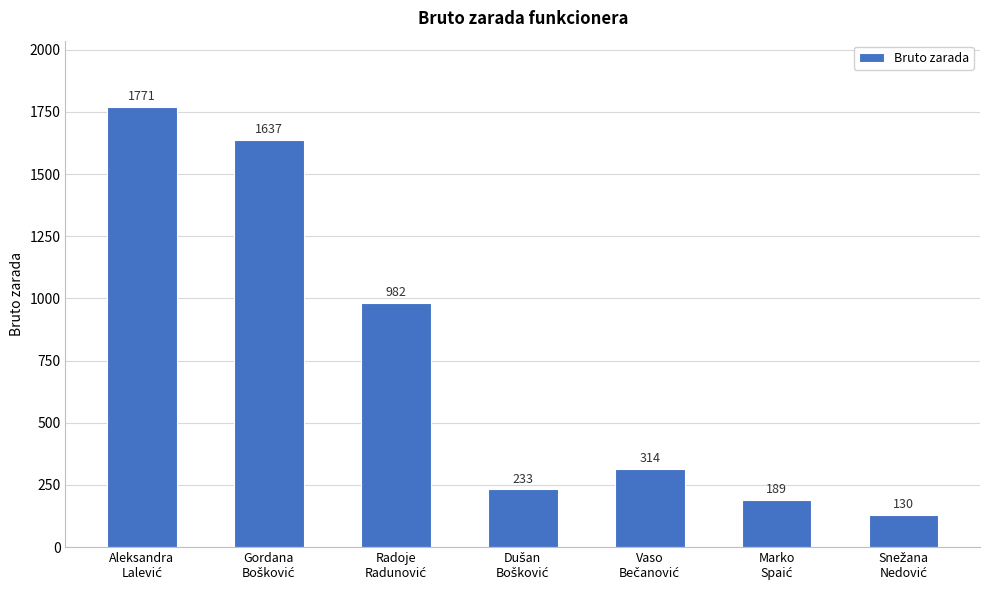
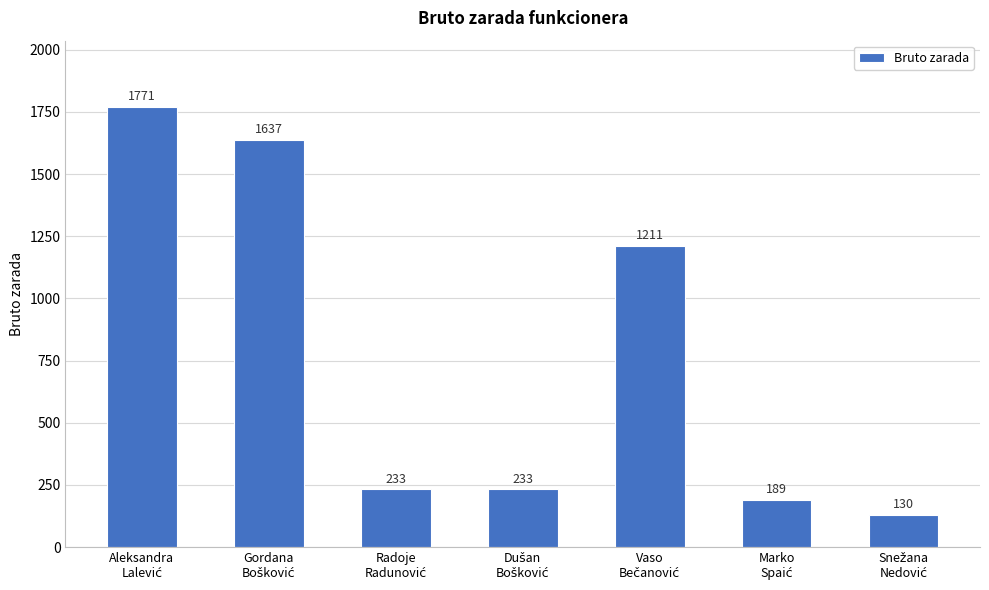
  {
    "Aleksandra Lalević": 1771,
    "Gordana Bošković": 1637,
-   "Radoje Radunović": 982,
+   "Radoje Radunović": 233,
    "Dušan Bošković": 233,
-   "Vaso Bečanović": 314,
+   "Vaso Bečanović": 1211,
    "Marko Spaić": 189,
    "Snežana Nedović": 130
  }
